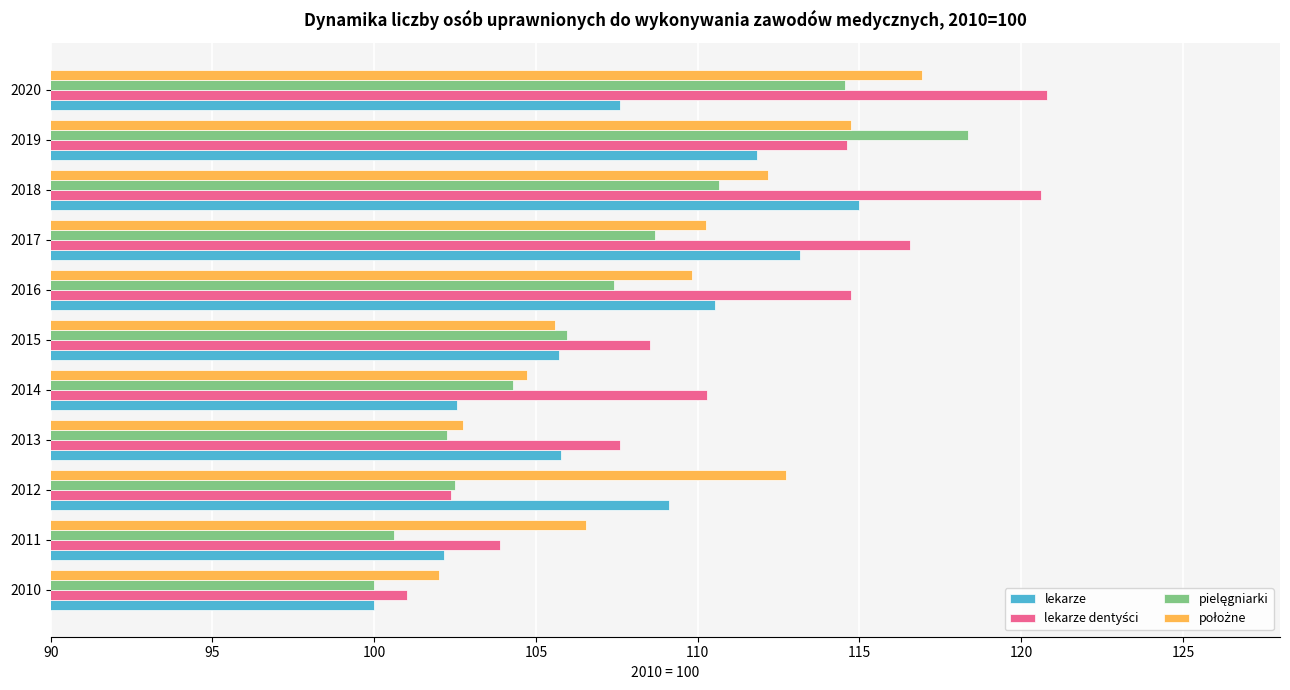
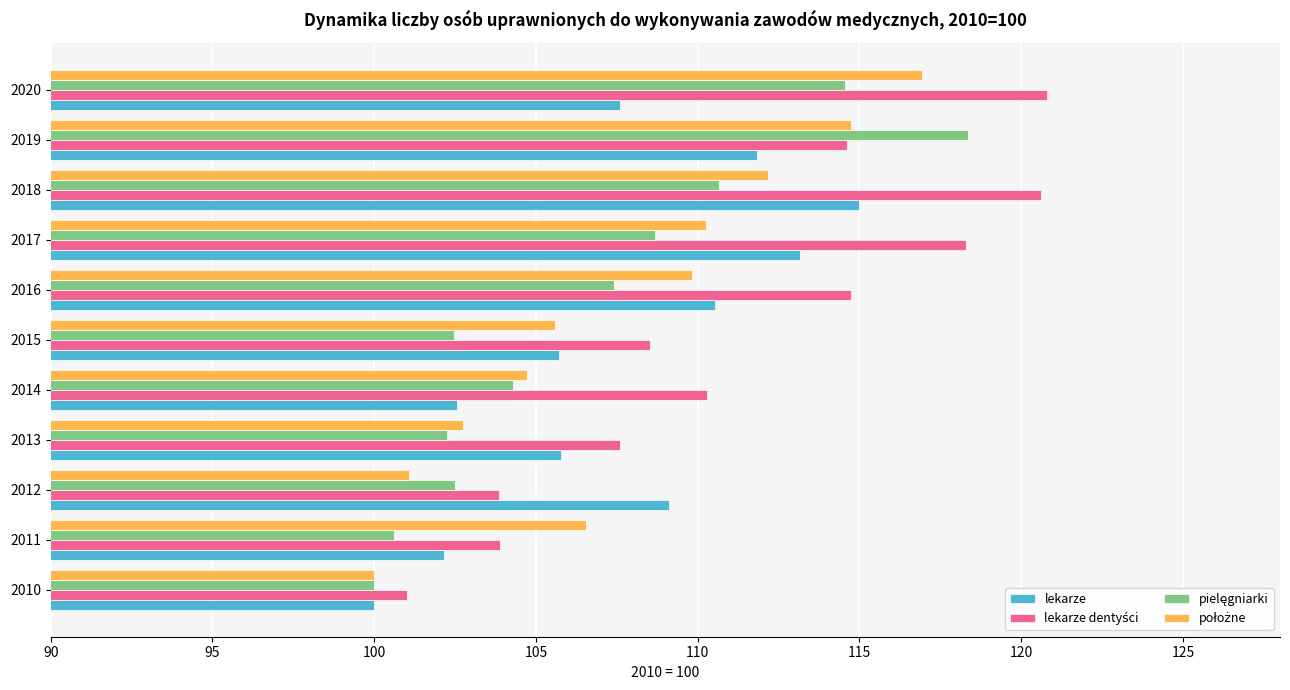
  {
    "lekarze": {
      "2020": 107.6,
      "2019": 111.8,
      "2018": 115.0,
      "2017": 113.1,
      "2016": 110.5,
      "2015": 105.7,
      "2014": 102.5,
      "2013": 105.8,
      "2012": 109.1,
      "2011": 102.1,
      "2010": 100.0
    },
    "lekarze dentyści": {
      "2020": 120.8,
      "2019": 114.6,
      "2018": 120.6,
-     "2017": 116.6,
+     "2017": 118.3,
      "2016": 114.7,
      "2015": 108.5,
      "2014": 110.3,
      "2013": 107.6,
-     "2012": 102.4,
+     "2012": 103.9,
      "2011": 103.9,
      "2010": 101.0
    },
    "pielęgniarki": {
      "2020": 114.5,
      "2019": 118.4,
      "2018": 110.7,
      "2017": 108.7,
      "2016": 107.4,
-     "2015": 106.0,
+     "2015": 102.5,
      "2014": 104.3,
      "2013": 102.3,
      "2012": 102.5,
      "2011": 100.6,
      "2010": 100.0
    },
    "położne": {
      "2020": 116.9,
      "2019": 114.7,
      "2018": 112.2,
      "2017": 110.3,
      "2016": 109.8,
      "2015": 105.6,
      "2014": 104.7,
      "2013": 102.8,
-     "2012": 112.7,
+     "2012": 101.1,
      "2011": 106.6,
-     "2010": 102
+     "2010": 100
    }
  }
